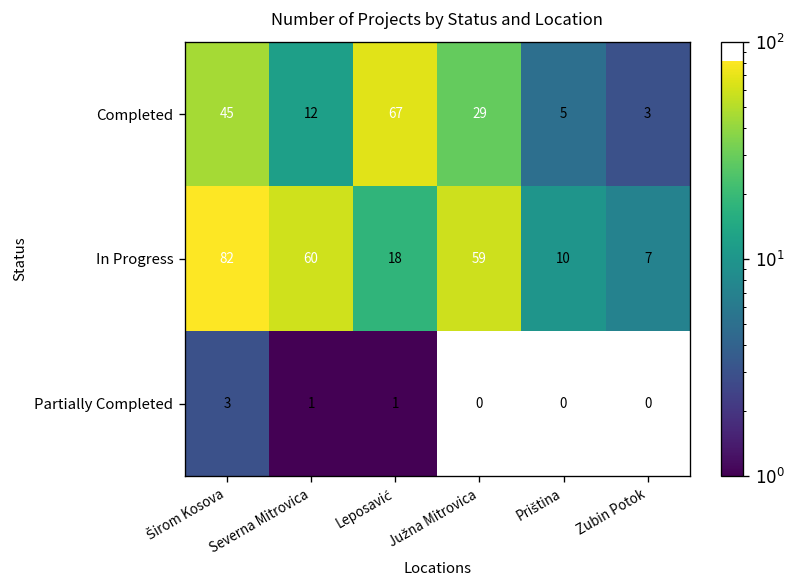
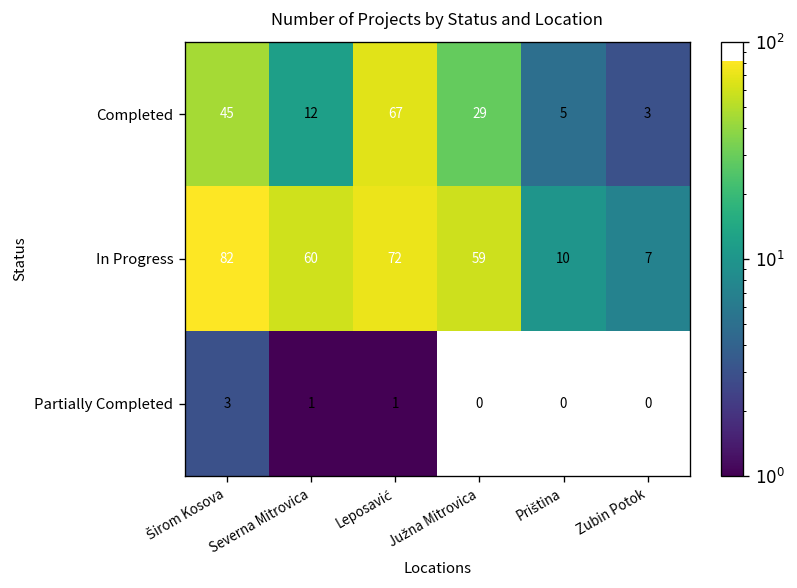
  {
    "Completed": {
      "Širom Kosova": 45,
      "Severna Mitrovica": 12,
      "Leposavić": 67,
      "Južna Mitrovica": 29,
      "Priština": 5,
      "Zubin Potok": 3
    },
    "In Progress": {
      "Širom Kosova": 82,
      "Severna Mitrovica": 60,
-     "Leposavić": 18,
+     "Leposavić": 72,
      "Južna Mitrovica": 59,
      "Priština": 10,
      "Zubin Potok": 7
    },
    "Partially Completed": {
      "Širom Kosova": 3,
      "Severna Mitrovica": 1,
      "Leposavić": 1
    }
  }
